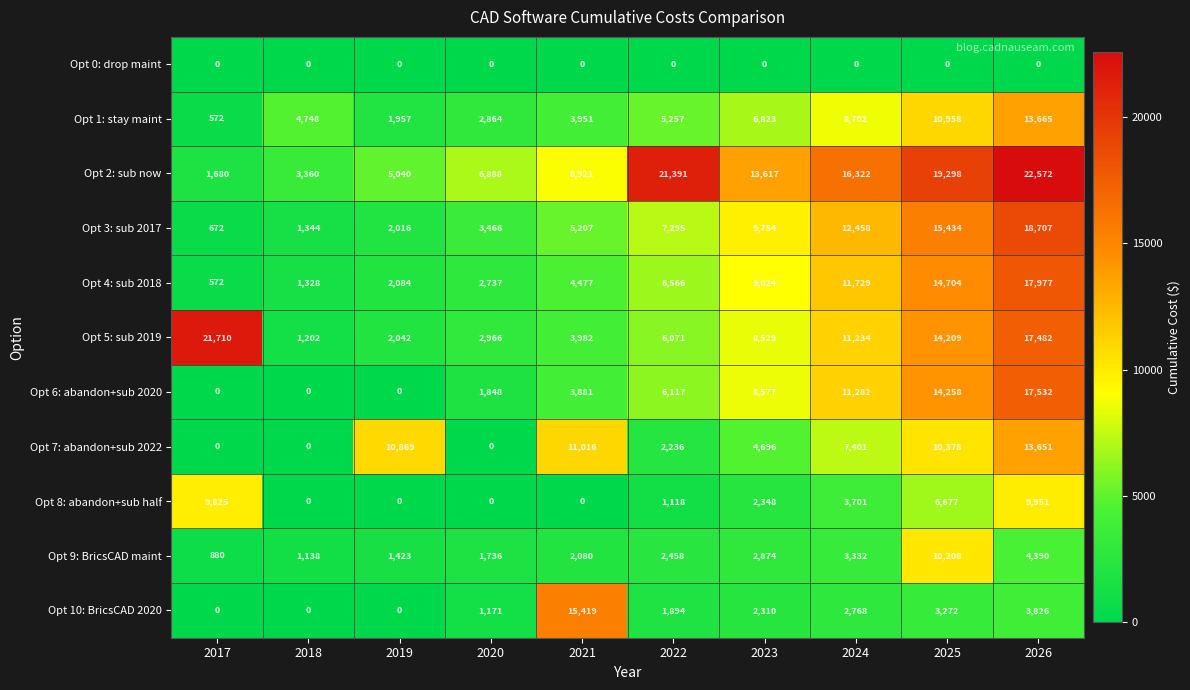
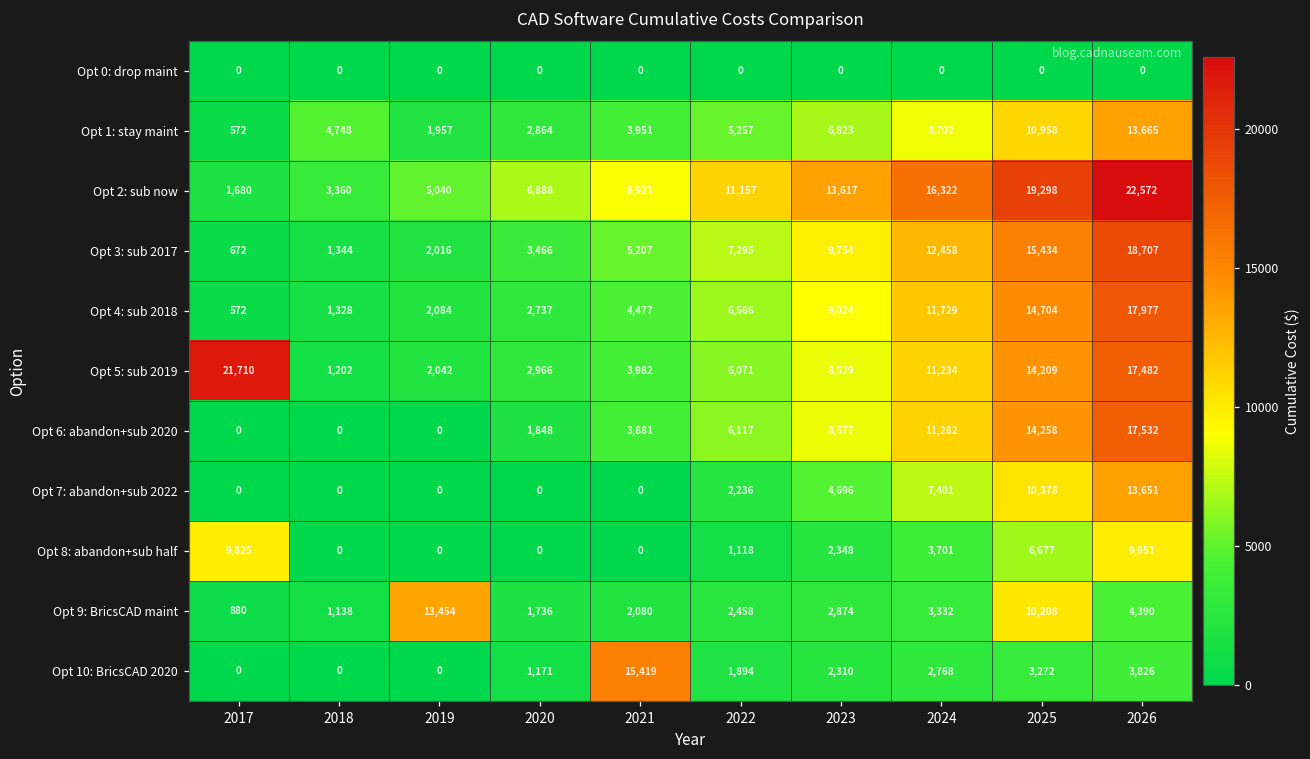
  {
    "Opt 0: drop maint": {
      "2017": "0",
      "2018": "0",
      "2019": "0",
      "2020": "0",
      "2021": "0",
      "2022": "0",
      "2023": "0",
      "2024": "0",
      "2025": "0"
    },
    "Opt 1: stay maint": {
      "2017": "572",
      "2018": "4,748",
      "2019": "1,957",
      "2020": "2,864",
      "2021": "3,951",
      "2022": "5,257",
      "2023": "6,823",
      "2024": "8,702",
      "2025": "10,958",
      "2026": "13,665"
    },
    "Opt 2: sub now": {
      "2017": "1,680",
      "2018": "3,360",
      "2019": "5,040",
      "2020": "6,888",
      "2021": "8,921",
-     "2022": "21,391",
+     "2022": "11,157",
      "2023": "13,617",
      "2024": "16,322",
      "2025": "19,298",
      "2026": "22,572"
    },
    "Opt 3: sub 2017": {
      "2017": "672",
      "2018": "1,344",
      "2019": "2,016",
      "2020": "3,466",
      "2021": "5,207",
      "2022": "7,295",
      "2023": "9,754",
      "2024": "12,458",
      "2025": "15,434",
      "2026": "18,707"
    },
    "Opt 4: sub 2018": {
      "2017": "572",
      "2018": "1,328",
      "2019": "2,084",
      "2020": "2,737",
      "2021": "4,477",
      "2022": "6,566",
      "2023": "9,024",
      "2024": "11,729",
      "2025": "14,704",
      "2026": "17,977"
    },
    "Opt 5: sub 2019": {
      "2017": "21,710",
      "2018": "1,202",
      "2019": "2,042",
      "2020": "2,966",
      "2021": "3,982",
      "2022": "6,071",
      "2023": "8,529",
      "2024": "11,234",
      "2025": "14,209",
      "2026": "17,482"
    },
    "Opt 6: abandon+sub 2020": {
      "2017": "0",
      "2018": "0",
      "2019": "0",
      "2020": "1,848",
      "2021": "3,881",
      "2022": "6,117",
      "2023": "8,577",
      "2024": "11,282",
      "2025": "14,258",
      "2026": "17,532"
    },
    "Opt 7: abandon+sub 2022": {
      "2017": "0",
      "2018": "0",
-     "2019": "10,869",
+     "2019": "0",
      "2020": "0",
-     "2021": "11,016",
+     "2021": "0",
      "2022": "2,236",
      "2023": "4,696",
      "2024": "7,401",
      "2025": "10,378",
      "2026": "13,651"
    },
    "Opt 8: abandon+sub half": {
      "2017": "9,825",
      "2018": "0",
      "2019": "0",
      "2020": "0",
      "2021": "0",
      "2022": "1,118",
      "2023": "2,348",
      "2024": "3,701",
      "2025": "6,677",
      "2026": "9,951"
    },
    "Opt 9: BricsCAD maint": {
      "2017": "880",
      "2018": "1,138",
-     "2019": "1,423",
+     "2019": "13,454",
      "2020": "1,736",
      "2021": "2,080",
      "2022": "2,458",
      "2023": "2,874",
      "2024": "3,332",
      "2025": "10,208",
      "2026": "4,390"
    },
    "Opt 10: BricsCAD 2020": {
      "2017": "0",
      "2018": "0",
      "2019": "0",
      "2020": "1,171",
      "2021": "15,419",
      "2022": "1,894",
      "2023": "2,310",
      "2024": "2,768",
      "2025": "3,272",
      "2026": "3,826"
    }
  }
